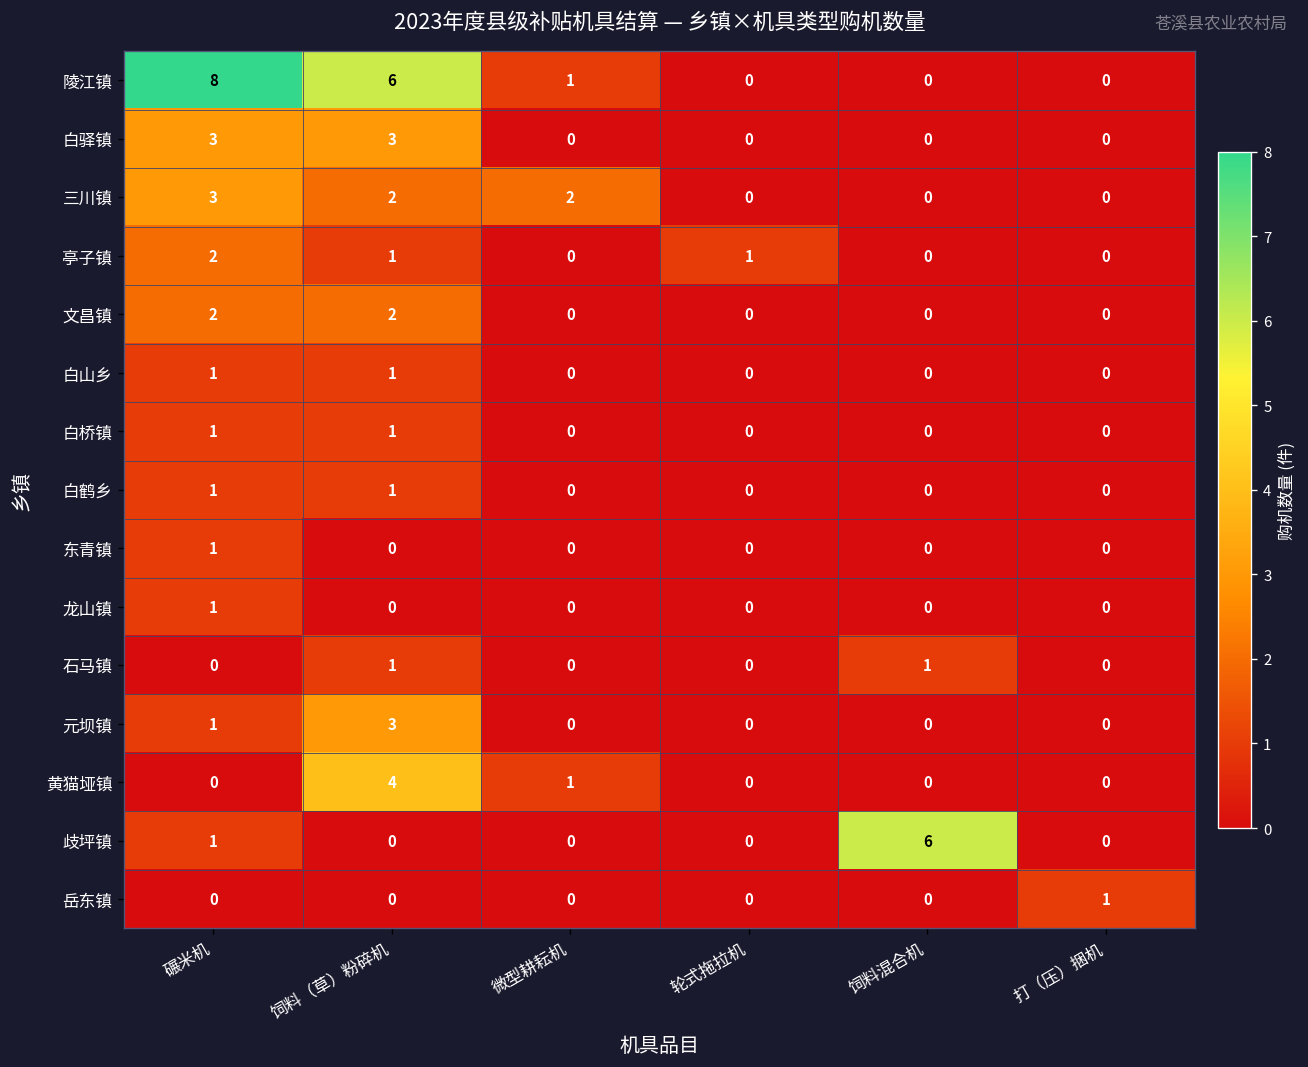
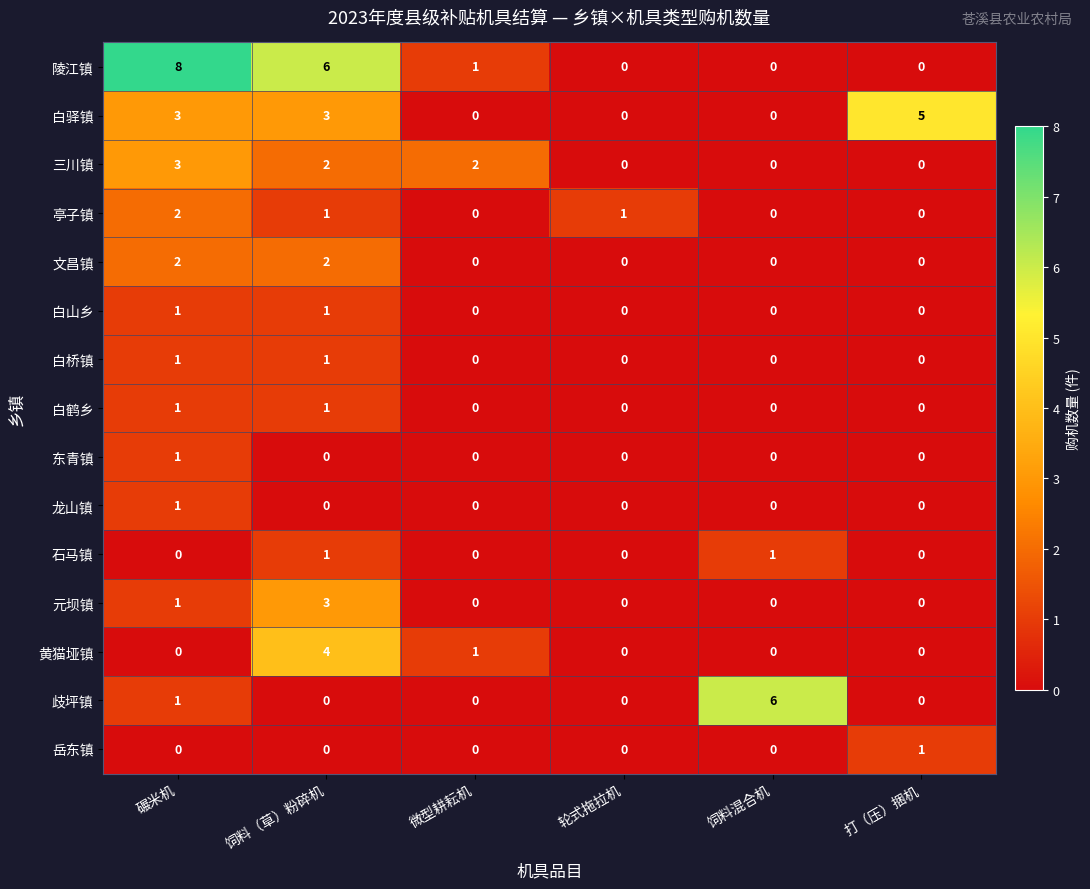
  {
    "陵江镇": {
      "碾米机": 8,
      "饲料（草）粉碎机": 6,
      "微型耕耘机": 1,
      "轮式拖拉机": 0,
      "饲料混合机": 0,
      "打（压）捆机": 0
    },
    "白驿镇": {
      "碾米机": 3,
      "饲料（草）粉碎机": 3,
      "微型耕耘机": 0,
      "轮式拖拉机": 0,
      "饲料混合机": 0,
-     "打（压）捆机": 0
+     "打（压）捆机": 5
    },
    "三川镇": {
      "碾米机": 3,
      "饲料（草）粉碎机": 2,
      "微型耕耘机": 2,
      "轮式拖拉机": 0,
      "饲料混合机": 0,
      "打（压）捆机": 0
    },
    "亭子镇": {
      "碾米机": 2,
      "饲料（草）粉碎机": 1,
      "微型耕耘机": 0,
      "轮式拖拉机": 1,
      "饲料混合机": 0,
      "打（压）捆机": 0
    },
    "文昌镇": {
      "碾米机": 2,
      "饲料（草）粉碎机": 2,
      "微型耕耘机": 0,
      "轮式拖拉机": 0,
      "饲料混合机": 0,
      "打（压）捆机": 0
    },
    "白山乡": {
      "碾米机": 1,
      "饲料（草）粉碎机": 1,
      "微型耕耘机": 0,
      "轮式拖拉机": 0,
      "饲料混合机": 0,
      "打（压）捆机": 0
    },
    "白桥镇": {
      "碾米机": 1,
      "饲料（草）粉碎机": 1,
      "微型耕耘机": 0,
      "轮式拖拉机": 0,
      "饲料混合机": 0,
      "打（压）捆机": 0
    },
    "白鹤乡": {
      "碾米机": 1,
      "饲料（草）粉碎机": 1,
      "微型耕耘机": 0,
      "轮式拖拉机": 0,
      "饲料混合机": 0,
      "打（压）捆机": 0
    },
    "东青镇": {
      "碾米机": 1,
      "饲料（草）粉碎机": 0,
      "微型耕耘机": 0,
      "轮式拖拉机": 0,
      "饲料混合机": 0,
      "打（压）捆机": 0
    },
    "龙山镇": {
      "碾米机": 1,
      "饲料（草）粉碎机": 0,
      "微型耕耘机": 0,
      "轮式拖拉机": 0,
      "饲料混合机": 0,
      "打（压）捆机": 0
    },
    "石马镇": {
      "碾米机": 0,
      "饲料（草）粉碎机": 1,
      "微型耕耘机": 0,
      "轮式拖拉机": 0,
      "饲料混合机": 1,
      "打（压）捆机": 0
    },
    "元坝镇": {
      "碾米机": 1,
      "饲料（草）粉碎机": 3,
      "微型耕耘机": 0,
      "轮式拖拉机": 0,
      "饲料混合机": 0,
      "打（压）捆机": 0
    },
    "黄猫垭镇": {
      "碾米机": 0,
      "饲料（草）粉碎机": 4,
      "微型耕耘机": 1,
      "轮式拖拉机": 0,
      "饲料混合机": 0,
      "打（压）捆机": 0
    },
    "歧坪镇": {
      "碾米机": 1,
      "饲料（草）粉碎机": 0,
      "微型耕耘机": 0,
      "轮式拖拉机": 0,
      "饲料混合机": 6,
      "打（压）捆机": 0
    },
    "岳东镇": {
      "碾米机": 0,
      "饲料（草）粉碎机": 0,
      "微型耕耘机": 0,
      "轮式拖拉机": 0,
      "饲料混合机": 0,
      "打（压）捆机": 1
    }
  }
